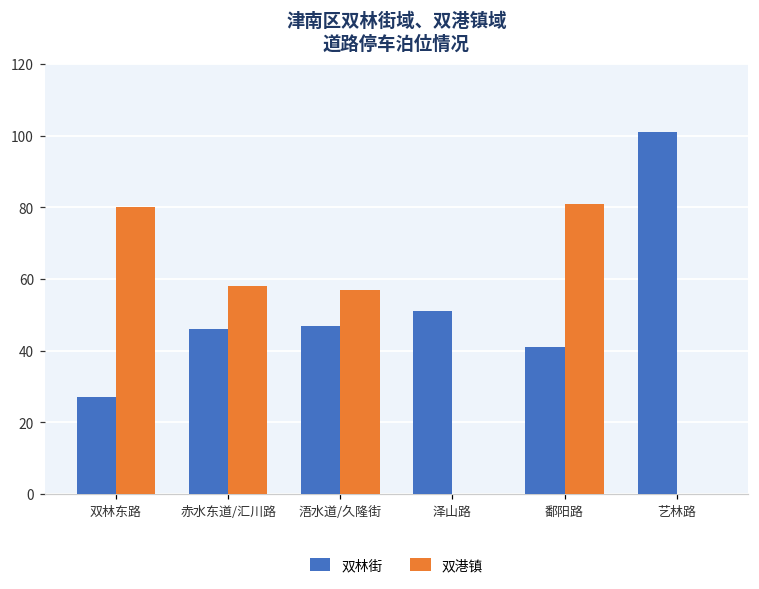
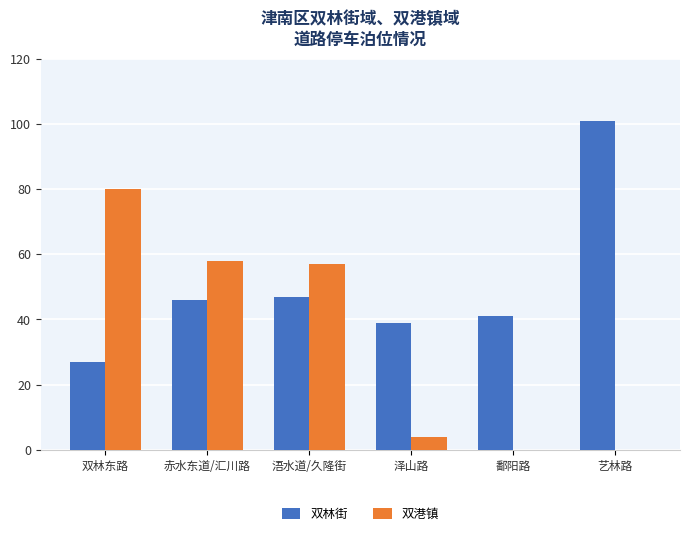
  {
    "双林街": {
      "双林东路": 27,
      "赤水东道/汇川路": 46,
      "浯水道/久隆街": 47,
-     "泽山路": 51,
+     "泽山路": 39,
      "鄱阳路": 41,
      "艺林路": 101
    },
    "双港镇": {
      "双林东路": 80,
      "赤水东道/汇川路": 58,
      "浯水道/久隆街": 57,
-     "泽山路": 0,
-     "鄱阳路": 81,
+     "泽山路": 4,
+     "鄱阳路": 0,
      "艺林路": 0
    }
  }
